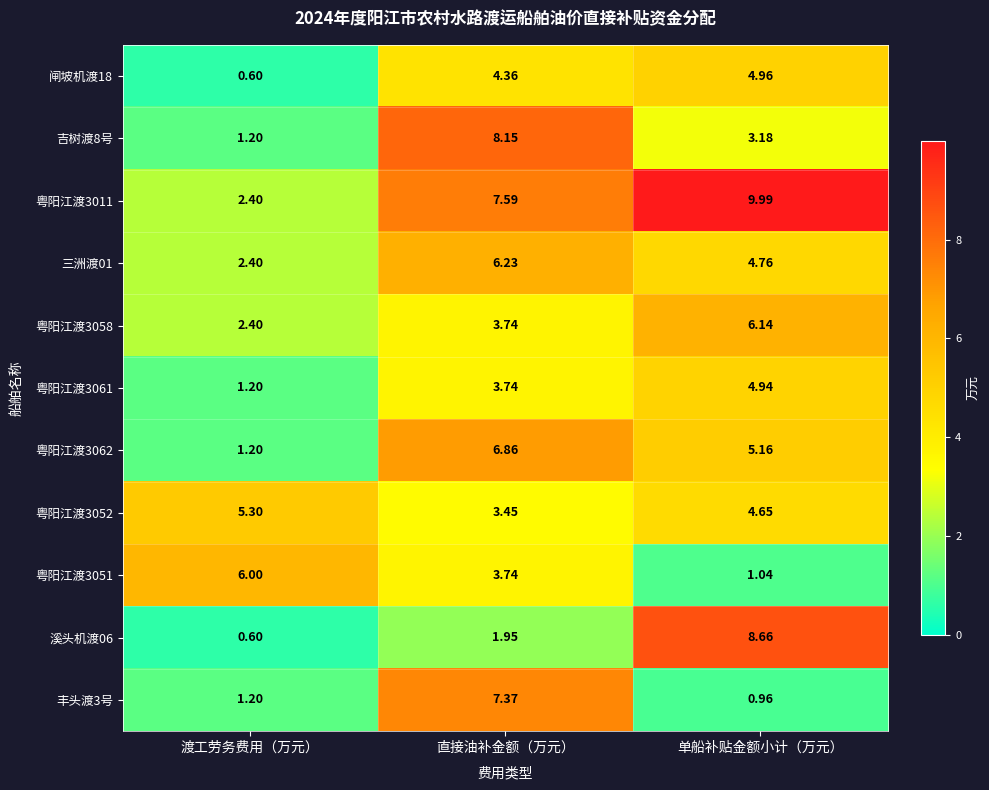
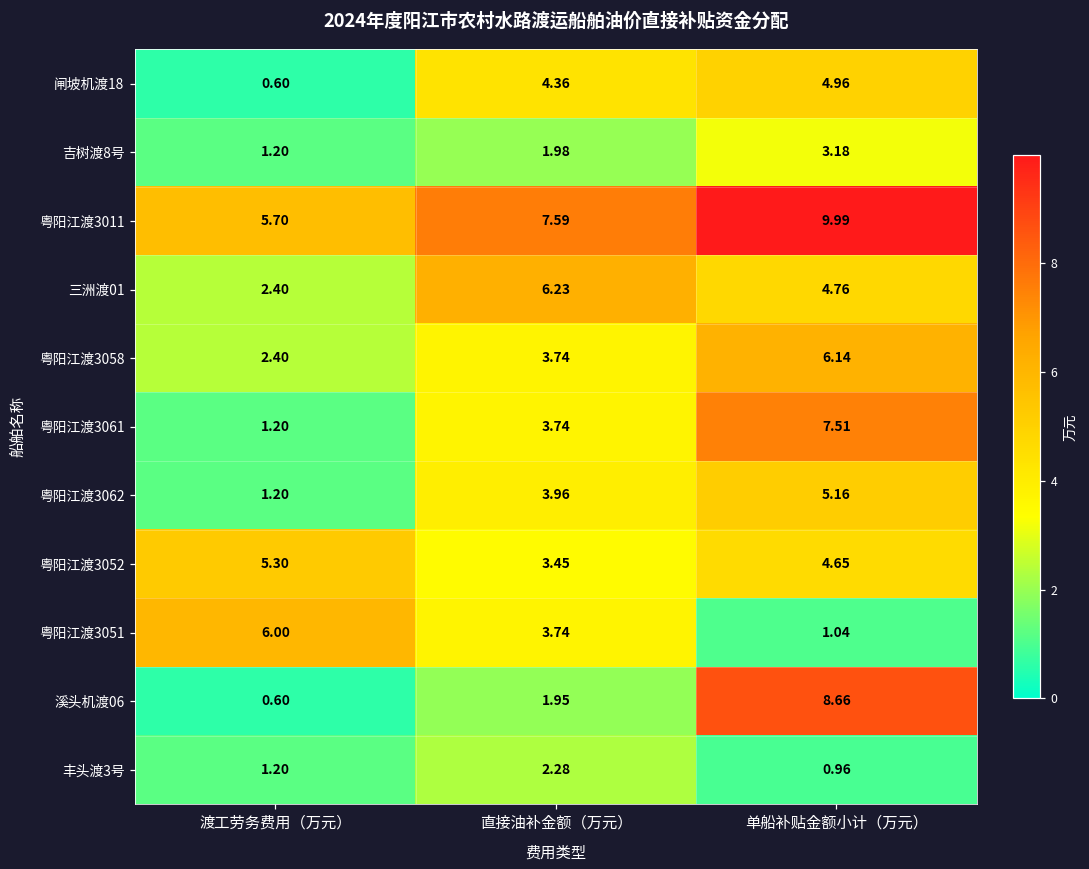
  {
    "闸坡机渡18": {
      "渡工劳务费用（万元）": 0.60,
      "直接油补金额（万元）": 4.36,
      "单船补贴金额小计（万元）": 4.96
    },
    "吉树渡8号": {
      "渡工劳务费用（万元）": 1.20,
-     "直接油补金额（万元）": 8.15,
+     "直接油补金额（万元）": 1.98,
      "单船补贴金额小计（万元）": 3.18
    },
    "粤阳江渡3011": {
-     "渡工劳务费用（万元）": 2.40,
+     "渡工劳务费用（万元）": 5.70,
      "直接油补金额（万元）": 7.59,
      "单船补贴金额小计（万元）": 9.99
    },
    "三洲渡01": {
      "渡工劳务费用（万元）": 2.40,
      "直接油补金额（万元）": 6.23,
      "单船补贴金额小计（万元）": 4.76
    },
    "粤阳江渡3058": {
      "渡工劳务费用（万元）": 2.40,
      "直接油补金额（万元）": 3.74,
      "单船补贴金额小计（万元）": 6.14
    },
    "粤阳江渡3061": {
      "渡工劳务费用（万元）": 1.20,
      "直接油补金额（万元）": 3.74,
-     "单船补贴金额小计（万元）": 4.94
+     "单船补贴金额小计（万元）": 7.51
    },
    "粤阳江渡3062": {
      "渡工劳务费用（万元）": 1.20,
-     "直接油补金额（万元）": 6.86,
+     "直接油补金额（万元）": 3.96,
      "单船补贴金额小计（万元）": 5.16
    },
    "粤阳江渡3052": {
      "渡工劳务费用（万元）": 5.30,
      "直接油补金额（万元）": 3.45,
      "单船补贴金额小计（万元）": 4.65
    },
    "粤阳江渡3051": {
      "渡工劳务费用（万元）": 6.00,
      "直接油补金额（万元）": 3.74,
      "单船补贴金额小计（万元）": 1.04
    },
    "溪头机渡06": {
      "渡工劳务费用（万元）": 0.60,
      "直接油补金额（万元）": 1.95,
      "单船补贴金额小计（万元）": 8.66
    },
    "丰头渡3号": {
      "渡工劳务费用（万元）": 1.20,
-     "直接油补金额（万元）": 7.37,
+     "直接油补金额（万元）": 2.28,
      "单船补贴金额小计（万元）": 0.96
    }
  }
